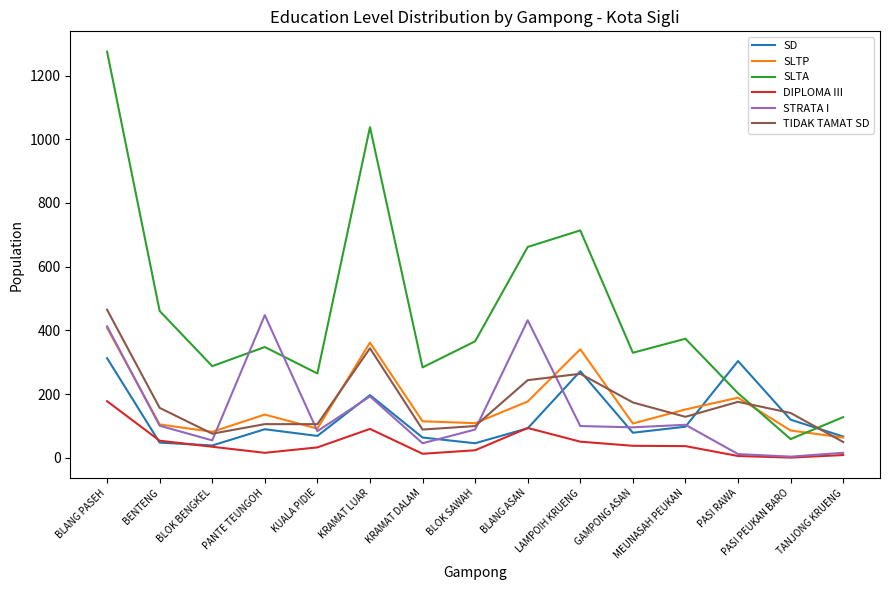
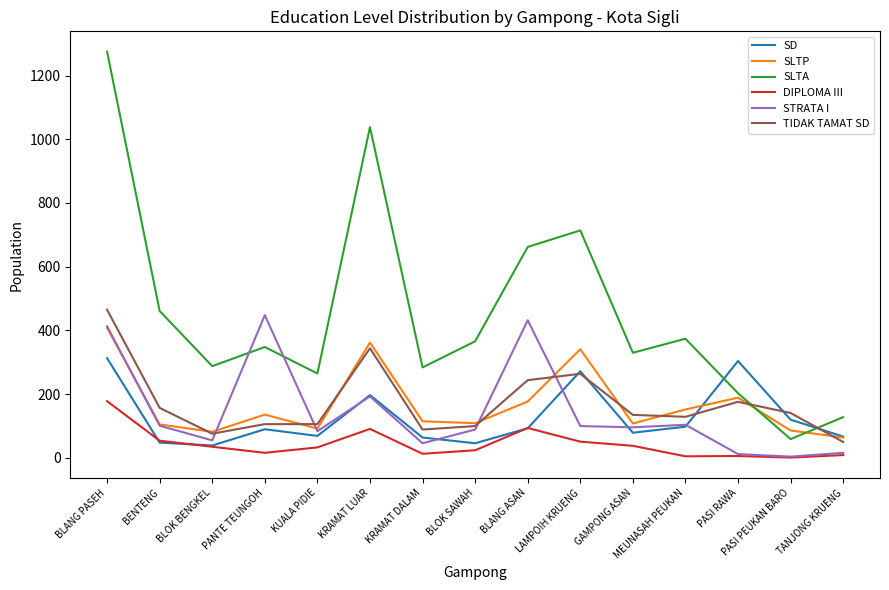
  {
    "SD": {
      "BLANG PASEH": 310,
      "PANTE TEUNGOH": 90,
      "KUALA PIDIE": 70,
      "KRAMAT DALAM": 60,
      "BLOK SAWAH": 50,
      "LAMPOIH KRUENG": 270,
      "GAMPONG ASAN": 80,
      "PASI RAWA": 300,
      "PASI PEUKAN BARO": 120
    },
    "SLTP": {
      "PANTE TEUNGOH": 140,
      "KRAMAT LUAR": 360,
      "KRAMAT DALAM": 120,
      "BLOK SAWAH": 110,
      "BLANG ASAN": 180,
      "LAMPOIH KRUENG": 340,
      "GAMPONG ASAN": 110,
      "MEUNASAH PEUKAN": 150,
      "PASI RAWA": 190,
      "PASI PEUKAN BARO": 90
    },
    "SLTA": {
      "BLANG PASEH": 1280,
      "BENTENG": 460,
      "BLOK BENGKEL": 290,
      "PANTE TEUNGOH": 350,
      "KUALA PIDIE": 270,
      "KRAMAT LUAR": 1040,
      "KRAMAT DALAM": 280,
      "BLOK SAWAH": 370,
      "BLANG ASAN": 660,
      "LAMPOIH KRUENG": 710,
      "GAMPONG ASAN": 330,
      "MEUNASAH PEUKAN": 370,
      "PASI RAWA": 200,
      "PASI PEUKAN BARO": 60,
      "TANJONG KRUENG": 130
    },
    "DIPLOMA III": {
      "BLANG PASEH": 180,
      "PANTE TEUNGOH": 20,
      "KUALA PIDIE": 30,
      "KRAMAT LUAR": 90,
      "KRAMAT DALAM": 10,
      "BLOK SAWAH": 20,
      "LAMPOIH KRUENG": 50,
      "GAMPONG ASAN": 40,
-     "MEUNASAH PEUKAN": 40
+     "MEUNASAH PEUKAN": 10
    },
    "STRATA I": {
      "BLOK BENGKEL": 60,
      "PANTE TEUNGOH": 450,
      "KRAMAT DALAM": 50,
      "BLOK SAWAH": 90,
      "BLANG ASAN": 430,
      "LAMPOIH KRUENG": 100,
      "GAMPONG ASAN": 100
    },
    "TIDAK TAMAT SD": {
      "BLANG PASEH": 470,
      "BENTENG": 160,
      "PANTE TEUNGOH": 110,
      "KUALA PIDIE": 110,
      "KRAMAT LUAR": 340,
      "KRAMAT DALAM": 90,
      "BLOK SAWAH": 100,
      "BLANG ASAN": 240,
      "LAMPOIH KRUENG": 260,
-     "GAMPONG ASAN": 170,
+     "GAMPONG ASAN": 140,
      "MEUNASAH PEUKAN": 130,
      "PASI RAWA": 180,
      "PASI PEUKAN BARO": 140,
      "TANJONG KRUENG": 50
    }
  }
